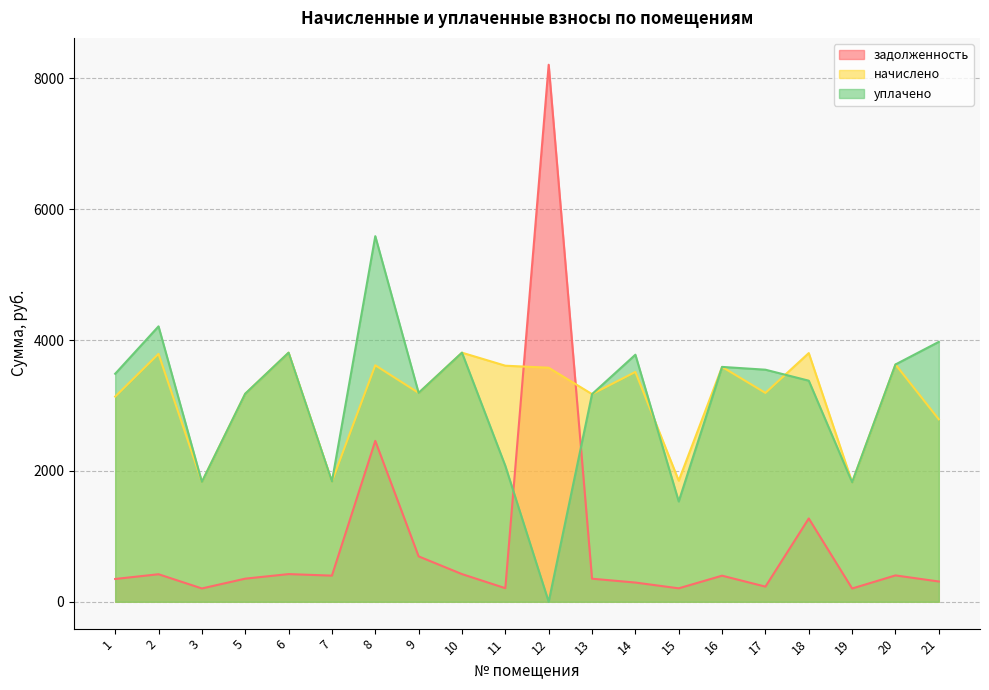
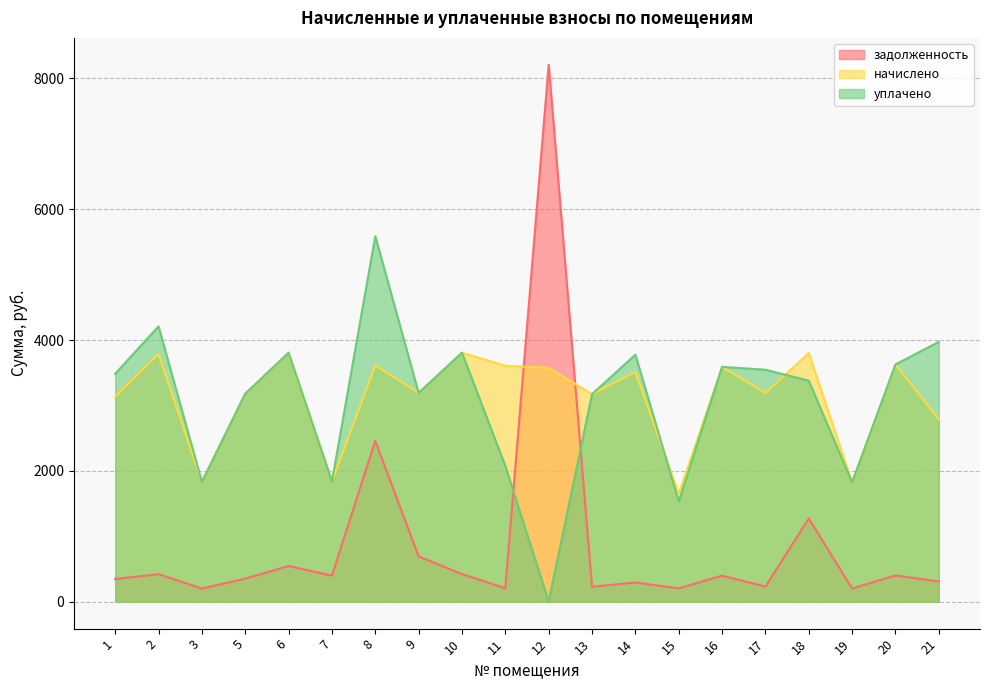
  {
    "задолженность": {
      "1": 300,
      "2": 400,
      "3": 200,
      "5": 400,
-     "6": 400,
+     "6": 500,
      "7": 400,
      "8": 2500,
      "9": 700,
      "10": 400,
      "11": 200,
      "12": 8200,
-     "13": 400,
+     "13": 200,
      "14": 300,
      "15": 200,
      "16": 400,
      "17": 200,
      "18": 1300,
      "19": 200,
      "20": 400,
      "21": 300
    },
    "начислено": {
      "1": 3100,
      "2": 3800,
      "8": 3600,
      "11": 3600,
      "12": 3600,
      "14": 3500,
-     "15": 1900,
+     "15": 1700,
      "17": 3200,
      "18": 3800,
      "21": 2800
    },
    "уплачено": {
      "1": 3500,
      "2": 4200,
      "8": 5600,
      "11": 2100,
      "12": 0,
      "14": 3800,
      "15": 1500,
      "17": 3500,
      "18": 3400,
      "21": 4000
    }
  }
